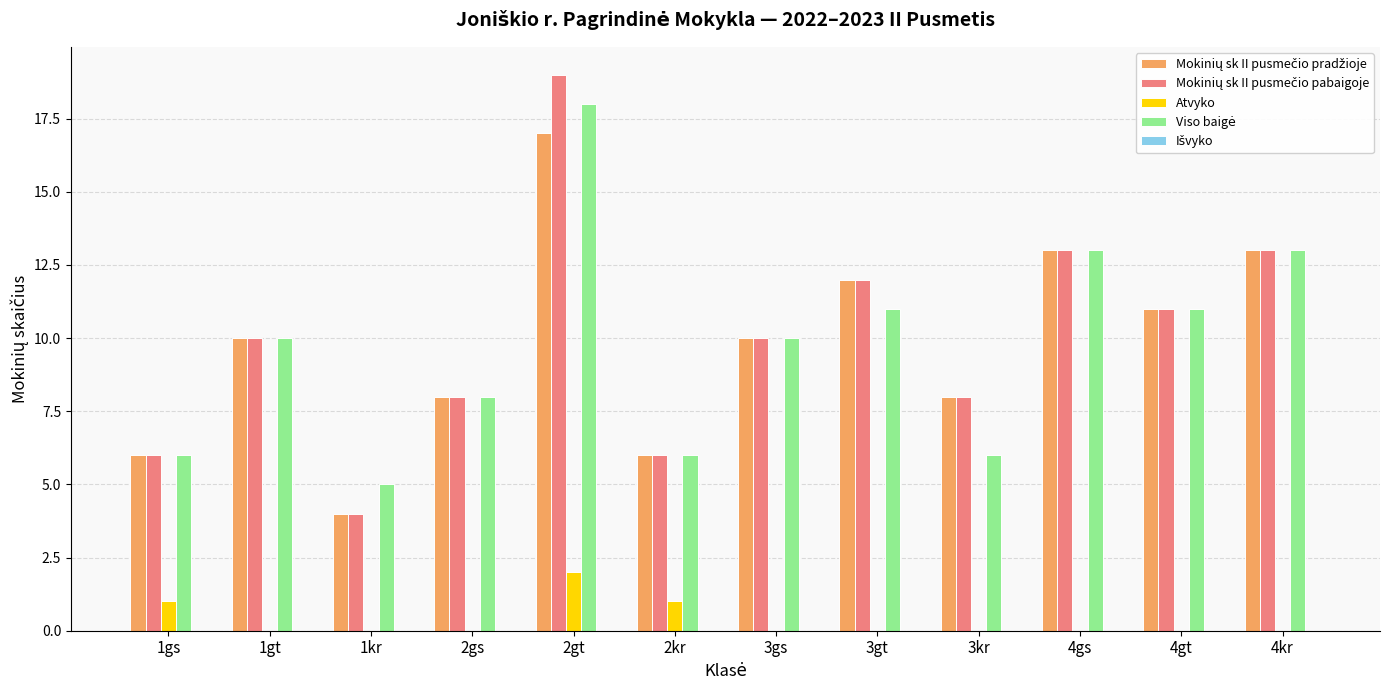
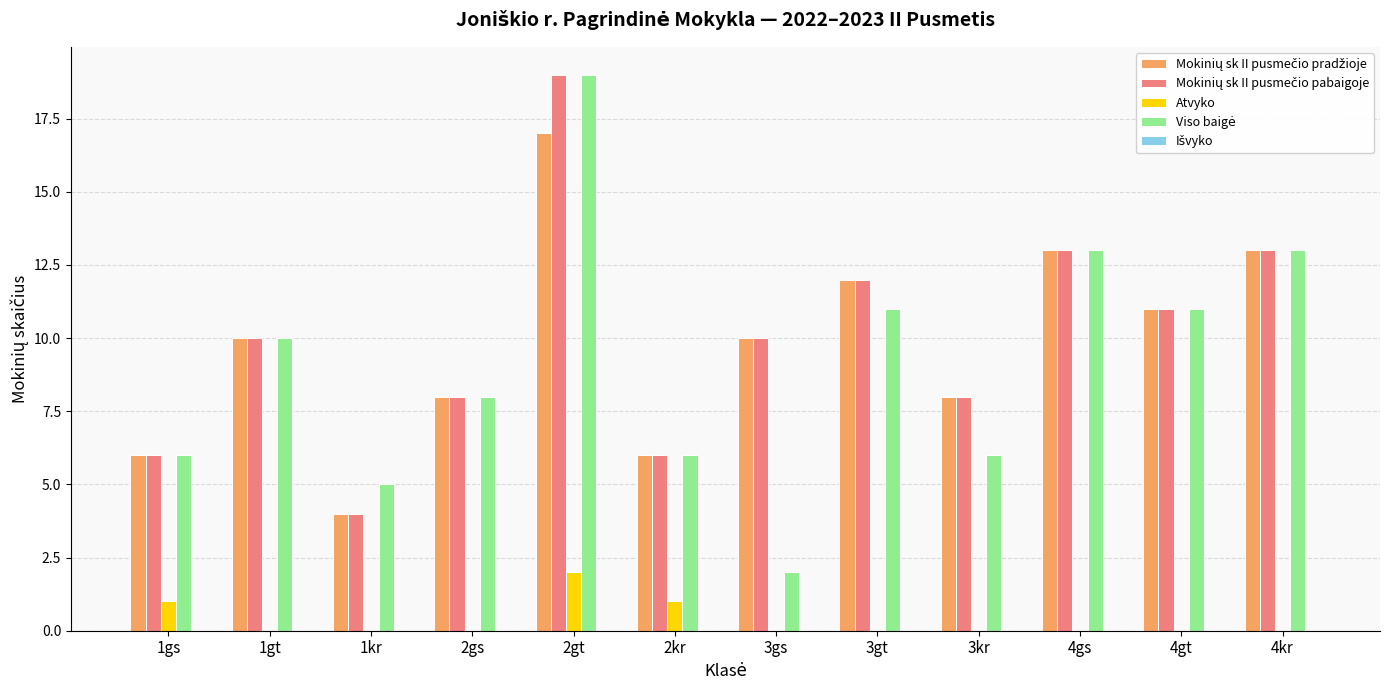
  {
    "Atvyko": {
      "1gs": 1,
      "1gt": 0,
      "1kr": 0,
      "2gs": 0,
      "2gt": 2,
      "2kr": 1,
      "3gs": 0,
      "3gt": 0,
      "3kr": 0,
      "4gs": 0,
      "4gt": 0,
      "4kr": 0
    },
    "Viso baigė": {
      "1gs": 6,
      "1gt": 10,
      "1kr": 5,
      "2gs": 8,
-     "2gt": 18,
+     "2gt": 19,
      "2kr": 6,
-     "3gs": 10,
+     "3gs": 2,
      "3gt": 11,
      "3kr": 6,
      "4gs": 13,
      "4gt": 11,
      "4kr": 13
    },
    "Išvyko": {
      "1gs": 0,
      "1gt": 0,
      "1kr": 0,
      "2gs": 0,
      "2gt": 0,
      "2kr": 0,
      "3gs": 0,
      "3gt": 0,
      "3kr": 0,
      "4gs": 0,
      "4gt": 0,
      "4kr": 0
    }
  }
